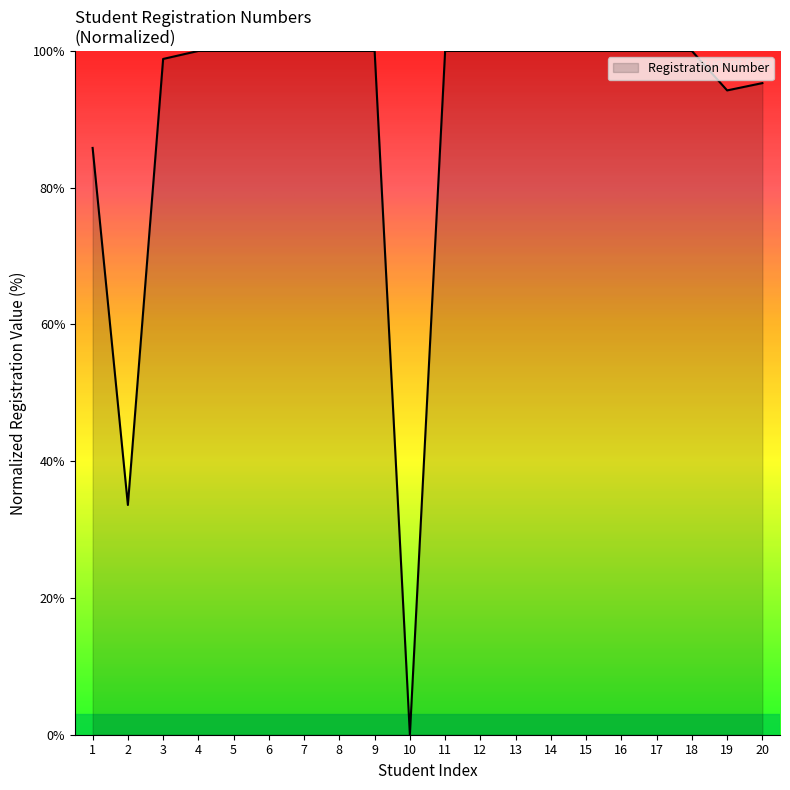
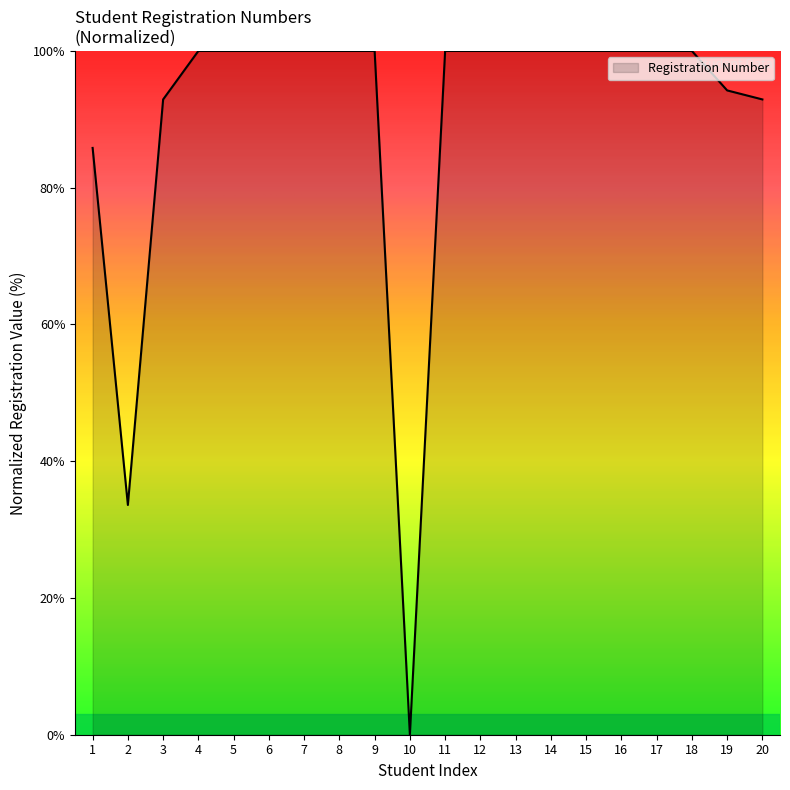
  {
    "1": "86%",
    "2": "34%",
-   "3": "99%",
+   "3": "93%",
    "4": "100%",
    "5": "100%",
    "6": "100%",
    "7": "100%",
    "8": "100%",
    "9": "100%",
    "11": "100%",
    "12": "100%",
    "13": "100%",
    "14": "100%",
    "15": "100%",
    "16": "100%",
    "17": "100%",
    "18": "100%",
    "19": "94%",
-   "20": "95%"
+   "20": "93%"
  }
